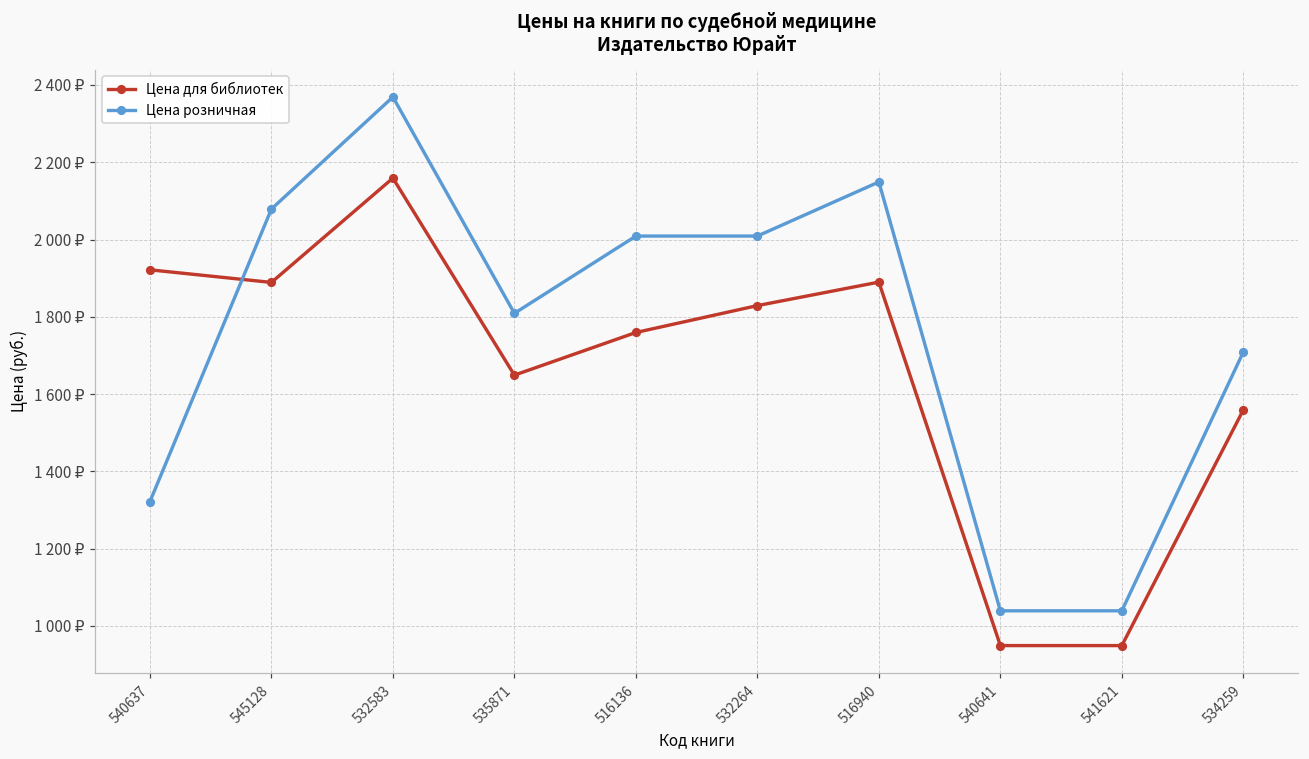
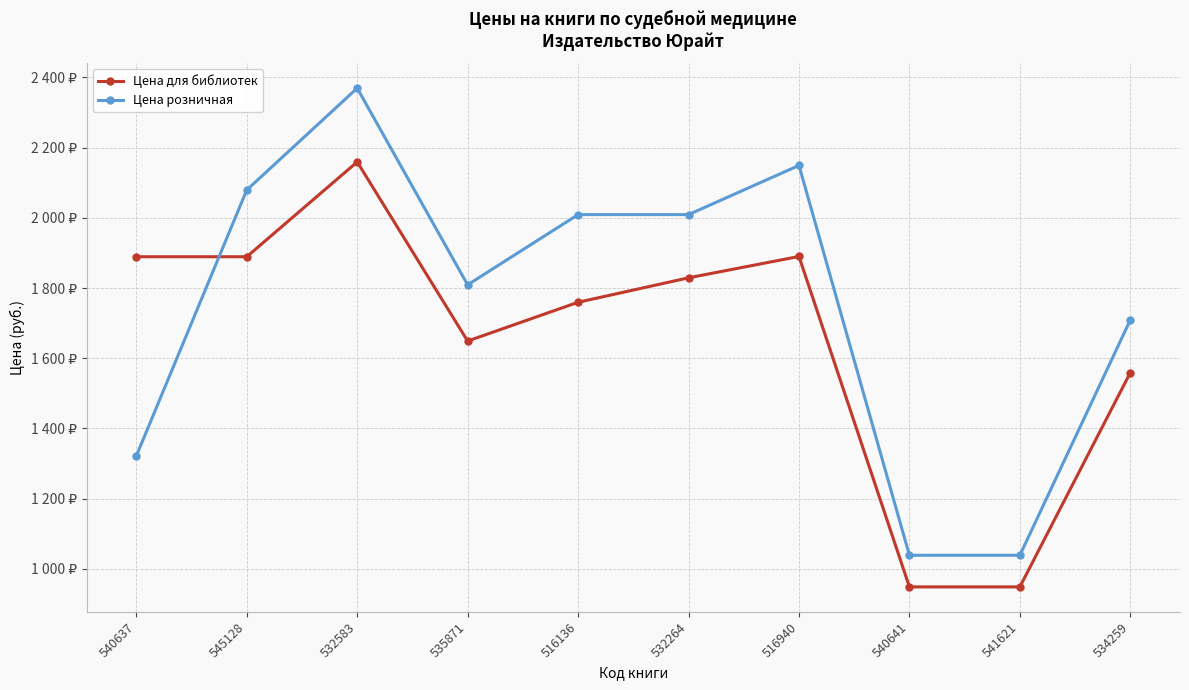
  {
    "Цена для библиотек": {
-     "540637": "1920 ₽",
+     "540637": "1890 ₽",
      "545128": "1890 ₽",
      "532583": "2160 ₽",
      "535871": "1650 ₽",
      "516136": "1760 ₽",
      "532264": "1830 ₽",
      "516940": "1890 ₽",
      "540641": "950 ₽",
      "541621": "950 ₽",
      "534259": "1560 ₽"
    },
    "Цена розничная": {
      "540637": "1320 ₽",
      "545128": "2080 ₽",
      "532583": "2370 ₽",
      "535871": "1810 ₽",
      "516136": "2010 ₽",
      "532264": "2010 ₽",
      "516940": "2150 ₽",
      "540641": "1040 ₽",
      "541621": "1040 ₽",
      "534259": "1710 ₽"
    }
  }
